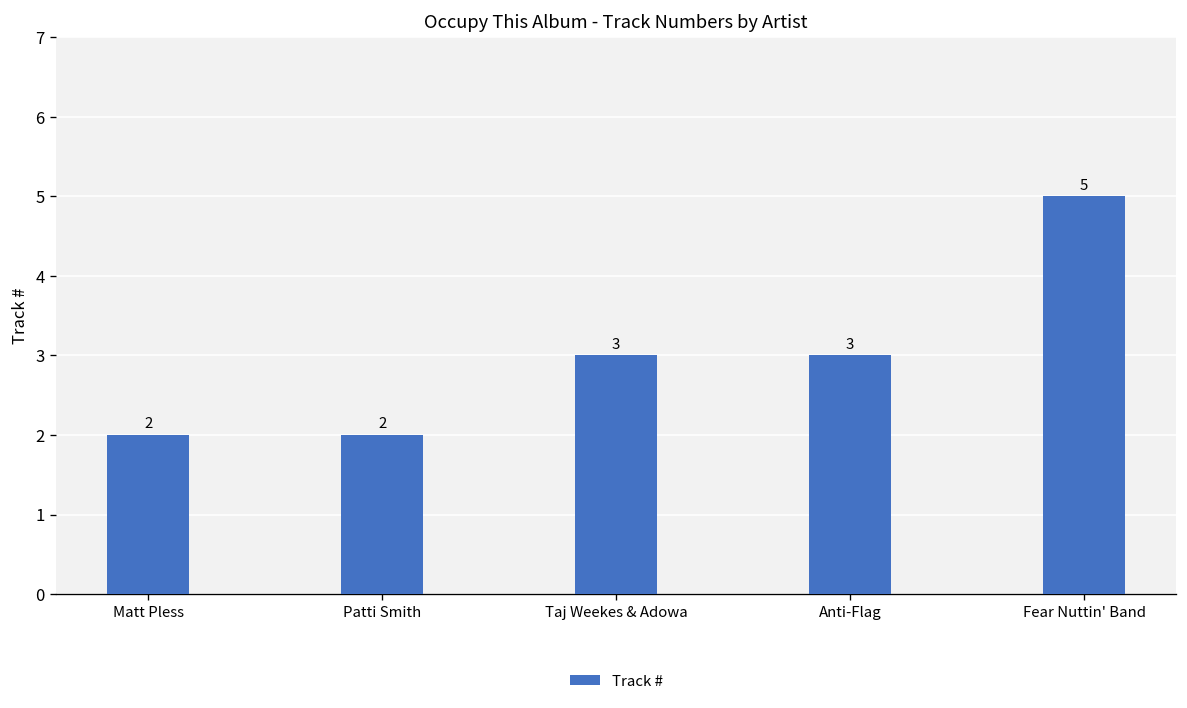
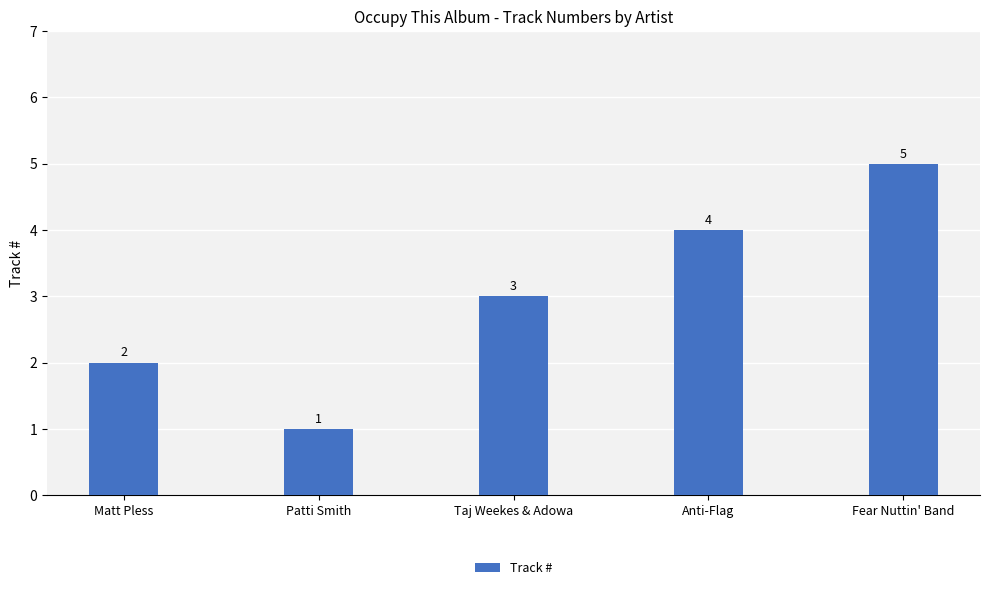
  {
    "Matt Pless": 2,
-   "Patti Smith": 2,
+   "Patti Smith": 1,
    "Taj Weekes & Adowa": 3,
-   "Anti-Flag": 3,
+   "Anti-Flag": 4,
    "Fear Nuttin' Band": 5
  }
